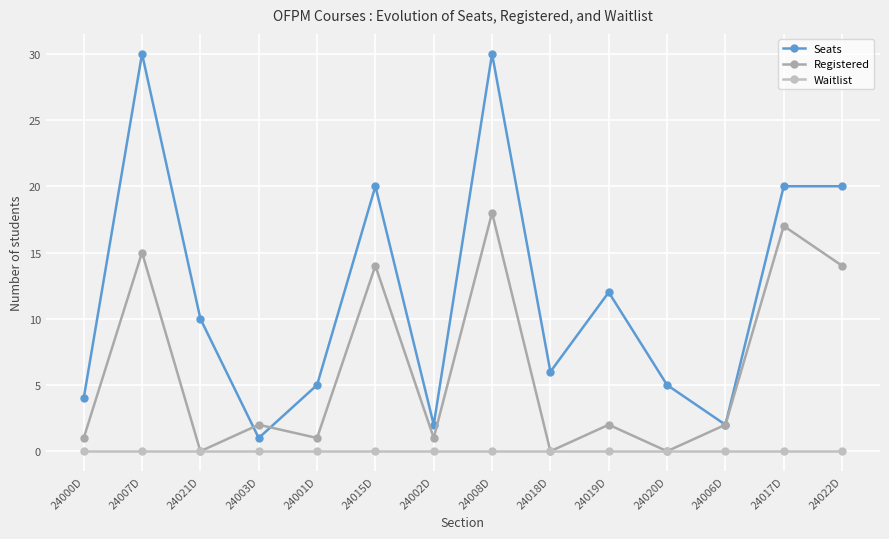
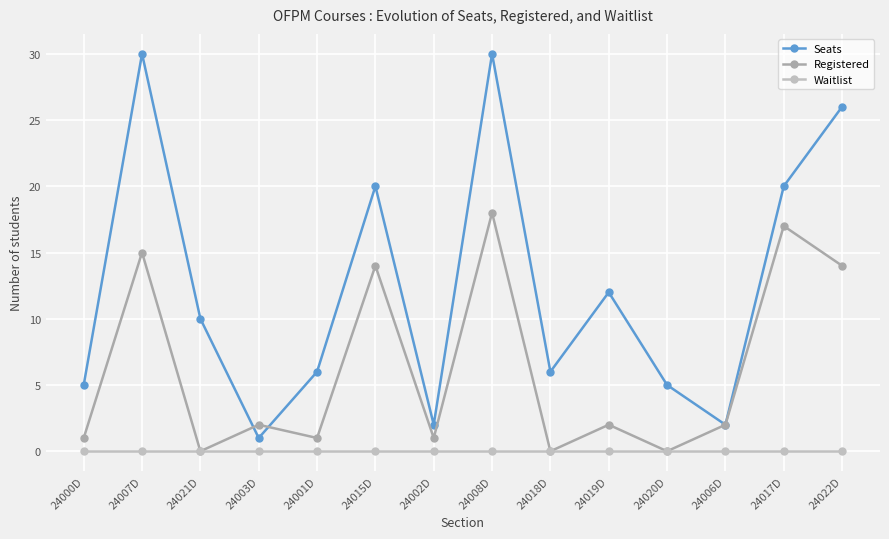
  {
    "Seats": {
-     "24000D": 4,
+     "24000D": 5,
      "24007D": 30,
      "24021D": 10,
      "24003D": 1,
-     "24001D": 5,
+     "24001D": 6,
      "24015D": 20,
      "24002D": 2,
      "24008D": 30,
      "24018D": 6,
      "24019D": 12,
      "24020D": 5,
      "24017D": 20,
-     "24022D": 20
+     "24022D": 26
    }
  }
